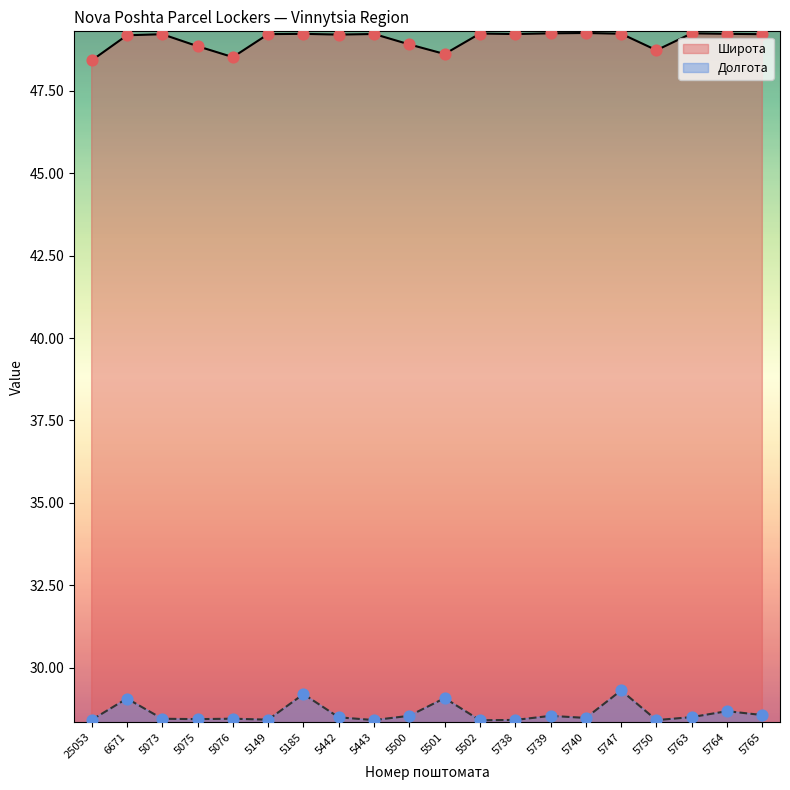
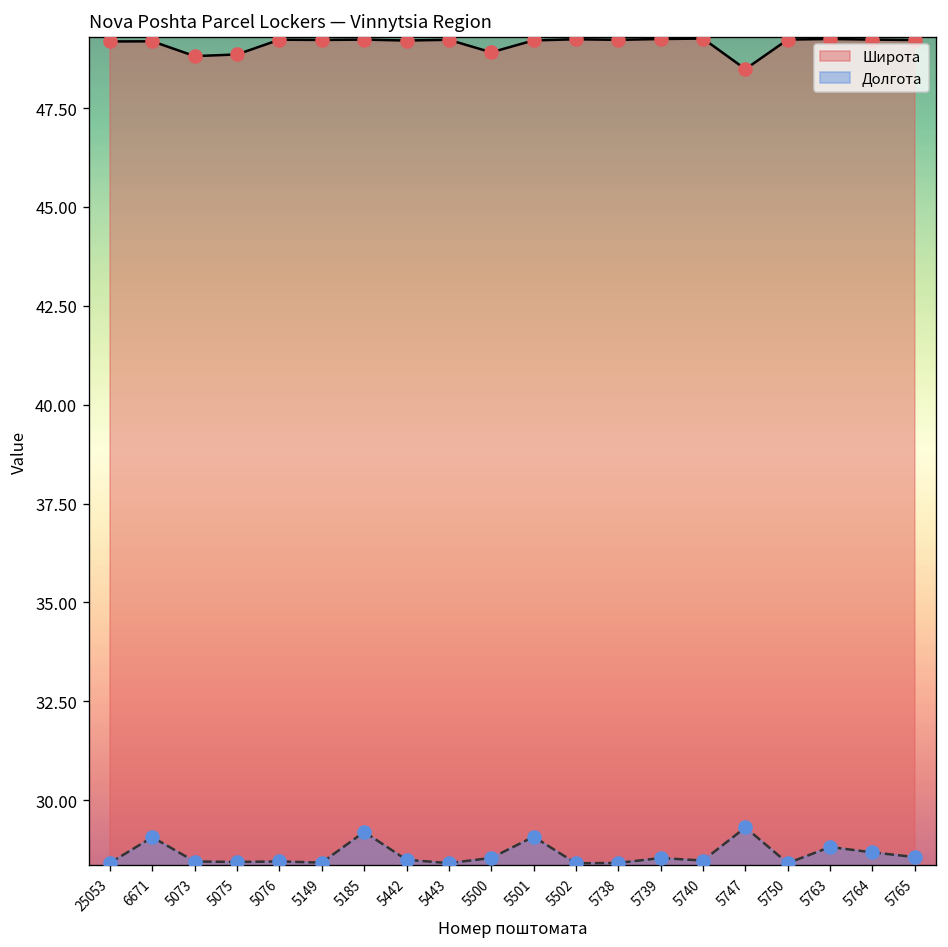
  {
    "Широта": {
-     "25053": 48.4,
+     "25053": 49.2,
      "6671": 49.2,
-     "5073": 49.2,
+     "5073": 48.8,
      "5075": 48.9,
-     "5076": 48.5,
+     "5076": 49.2,
      "5149": 49.2,
      "5185": 49.2,
      "5442": 49.2,
      "5443": 49.2,
      "5500": 48.9,
-     "5501": 48.6,
+     "5501": 49.2,
      "5502": 49.2,
      "5738": 49.2,
      "5739": 49.2,
      "5740": 49.3,
-     "5747": 49.2,
-     "5750": 48.7,
+     "5747": 48.5,
+     "5750": 49.2,
      "5763": 49.2,
      "5764": 49.2,
      "5765": 49.2
    },
    "Долгота": {
      "25053": 28.4,
      "6671": 29.1,
      "5073": 28.4,
      "5075": 28.4,
      "5076": 28.4,
      "5149": 28.4,
      "5185": 29.2,
      "5442": 28.5,
      "5443": 28.4,
      "5500": 28.5,
      "5501": 29.1,
      "5502": 28.4,
      "5738": 28.4,
      "5739": 28.5,
      "5740": 28.5,
      "5747": 29.3,
      "5750": 28.4,
-     "5763": 28.5,
+     "5763": 28.8,
      "5764": 28.7,
      "5765": 28.6
    }
  }
